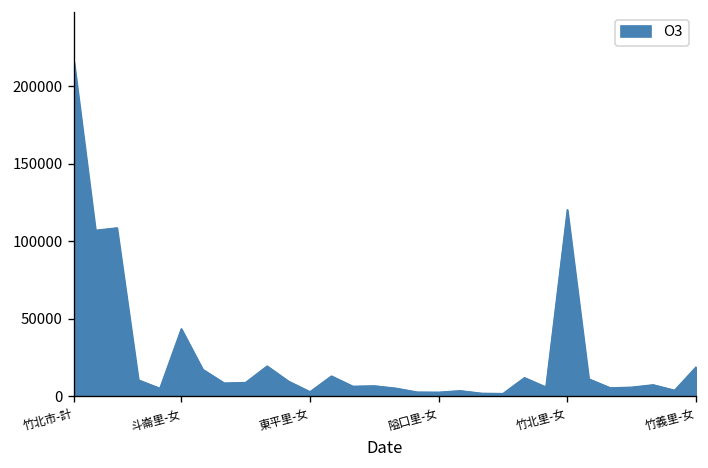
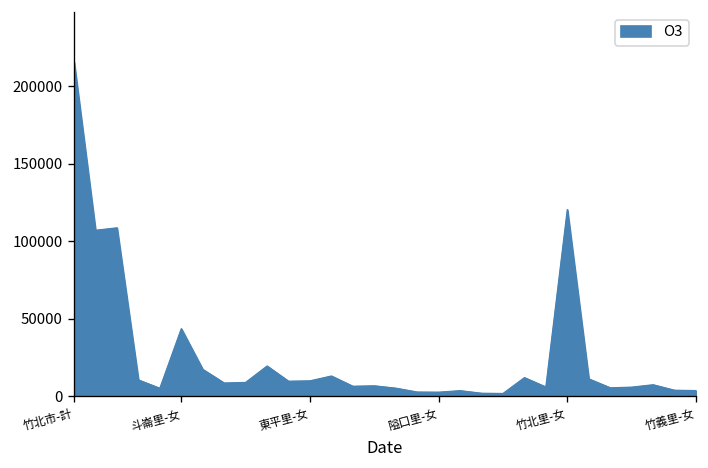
  {
    "竹北市-計": 216000,
    "斗崙里-女": 43000,
-   "東平里-女": 3000,
+   "東平里-女": 10000,
    "隘口里-女": 3000,
    "竹北里-女": 120000,
-   "竹義里-女": 19000
+   "竹義里-女": 4000
  }
